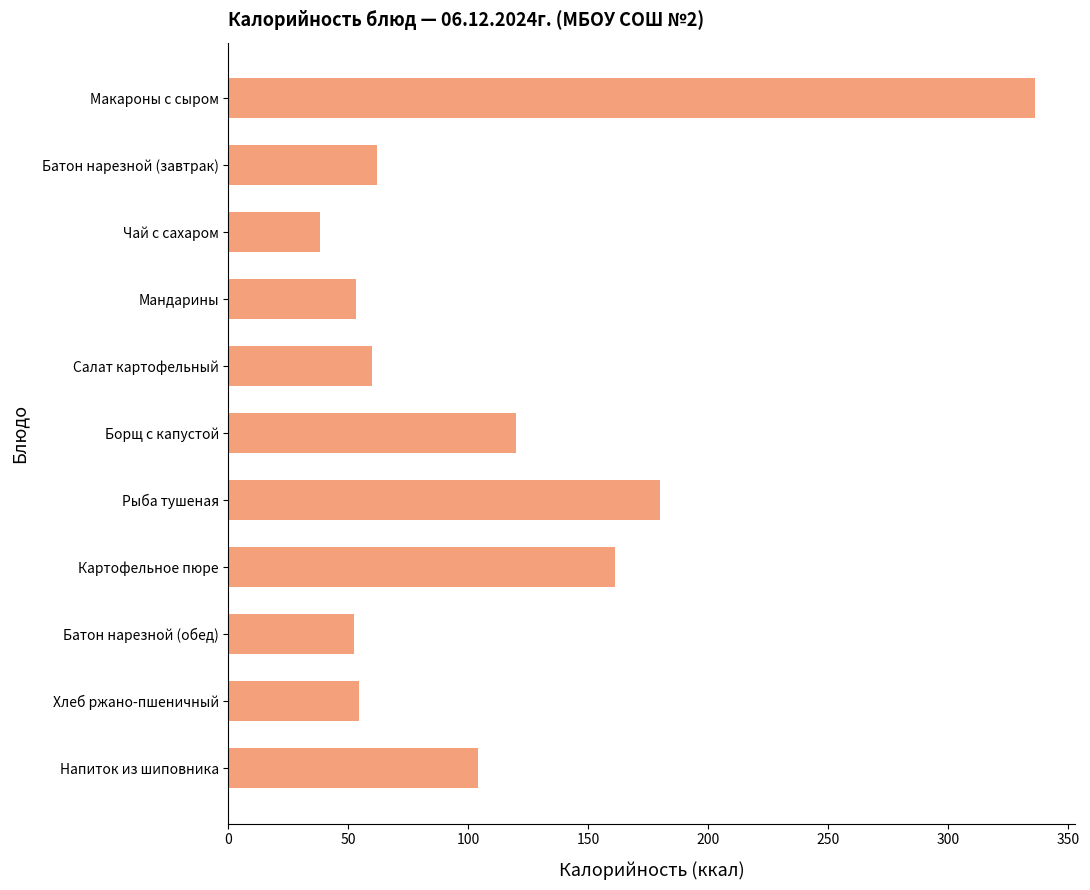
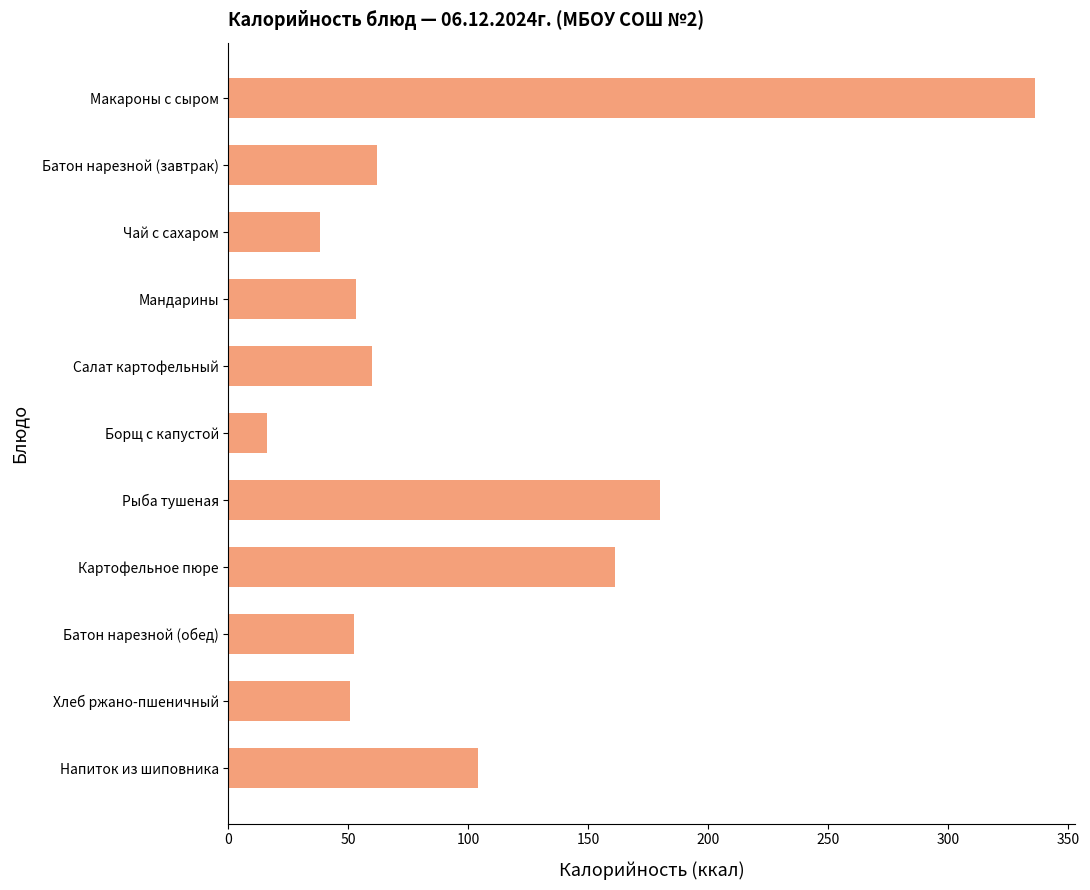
  {
    "Макароны с сыром": 336,
    "Батон нарезной (завтрак)": 62,
    "Чай с сахаром": 38,
    "Мандарины": 53,
    "Салат картофельный": 60,
-   "Борщ с капустой": 120,
+   "Борщ с капустой": 16,
    "Рыба тушеная": 180,
    "Картофельное пюре": 161,
    "Батон нарезной (обед)": 52,
-   "Хлеб ржано-пшеничный": 54,
+   "Хлеб ржано-пшеничный": 51,
    "Напиток из шиповника": 104
  }
